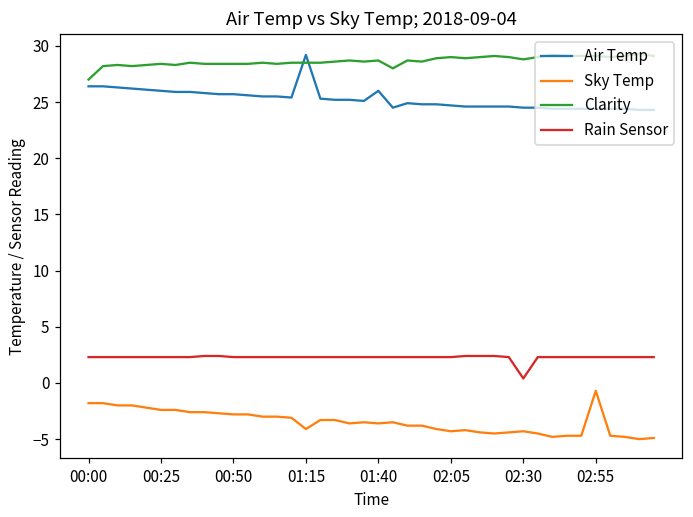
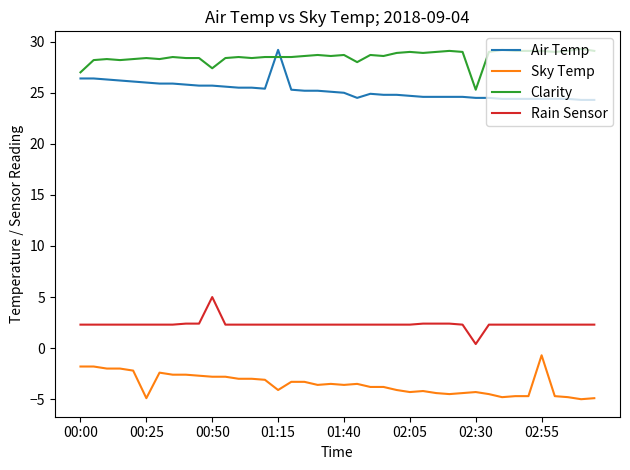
  {
    "Air Temp": {
      "00:00": 26.4,
      "00:25": 26,
      "00:50": 25.7,
      "01:15": 29,
-     "01:40": 26,
+     "01:40": 25,
      "02:05": 24.7,
      "02:30": 24.5
    },
    "Sky Temp": {
      "00:00": -1.8,
-     "00:25": -2.4,
+     "00:25": -4.9,
      "00:50": -2.8,
      "01:15": -4.1,
      "01:40": -3.6,
      "02:05": -4.3,
      "02:30": -4.3,
      "02:55": -0.7
    },
    "Clarity": {
      "00:00": 27.0,
      "00:25": 28.4,
-     "00:50": 28.4,
+     "00:50": 27.4,
      "01:15": 28.5,
      "01:40": 28.7,
      "02:05": 29.0,
-     "02:30": 28.8
+     "02:30": 25.3
    },
    "Rain Sensor": {
      "00:00": 2.3,
      "00:25": 2.3,
-     "00:50": 2.3,
+     "00:50": 5.0,
      "01:15": 2.3,
      "01:40": 2.3,
      "02:05": 2.3,
      "02:30": 0.4,
      "02:55": 2.3
    }
  }
